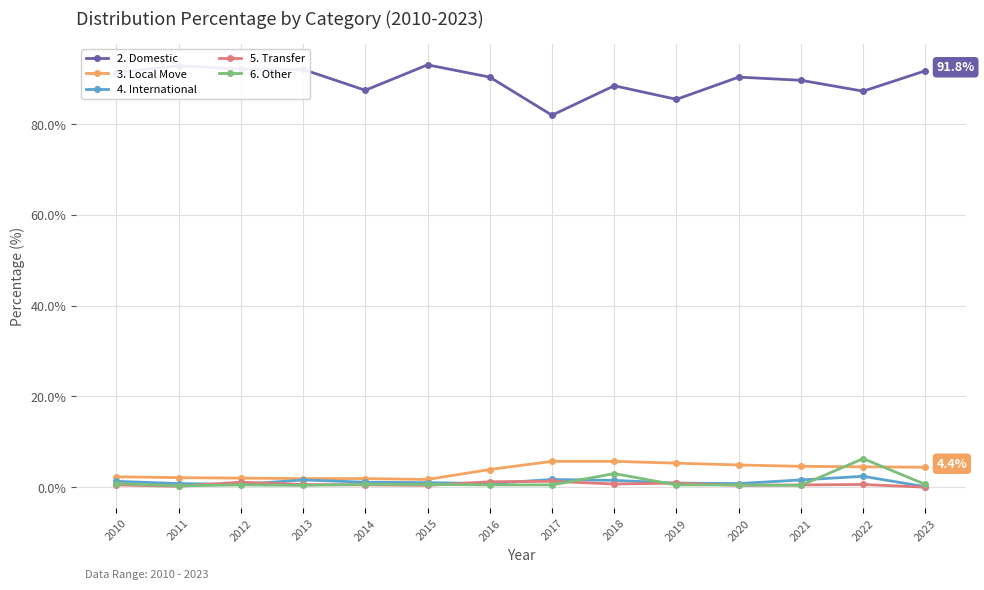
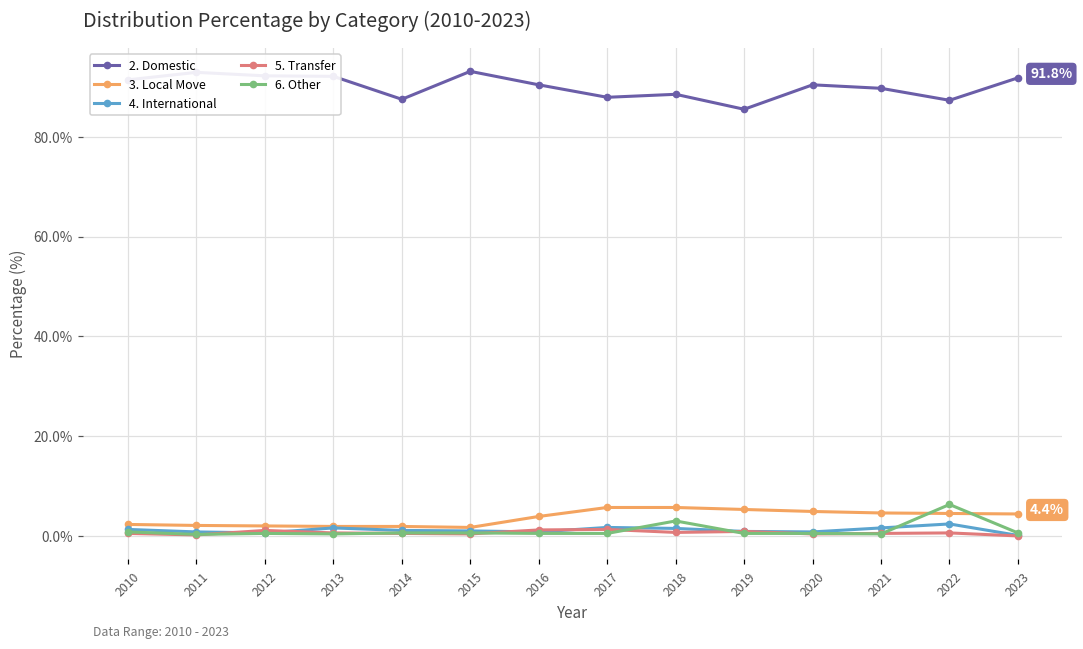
  {
    "2. Domestic": {
      "2014": "88%",
      "2015": "93%",
      "2016": "90%",
-     "2017": "82%",
+     "2017": "88%",
      "2018": "89%",
      "2019": "86%",
      "2020": "90%",
      "2021": "90%",
      "2022": "87%"
    },
    "4. International": {
      "2018": "2%",
      "2021": "2%",
      "2022": "2%"
    },
    "6. Other": {
      "2017": "1%",
      "2018": "3%",
      "2022": "6%"
    }
  }
